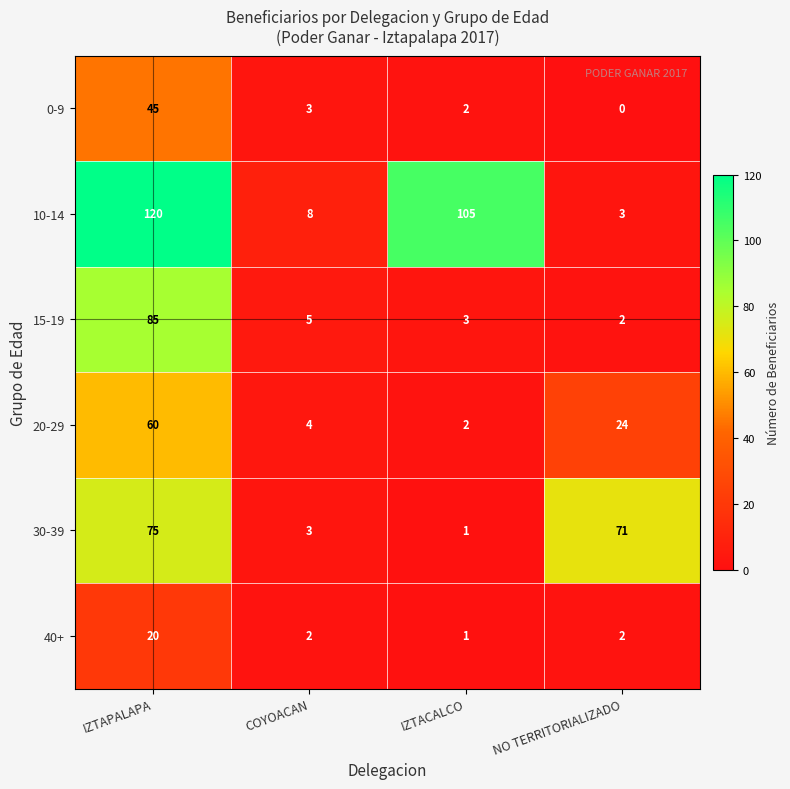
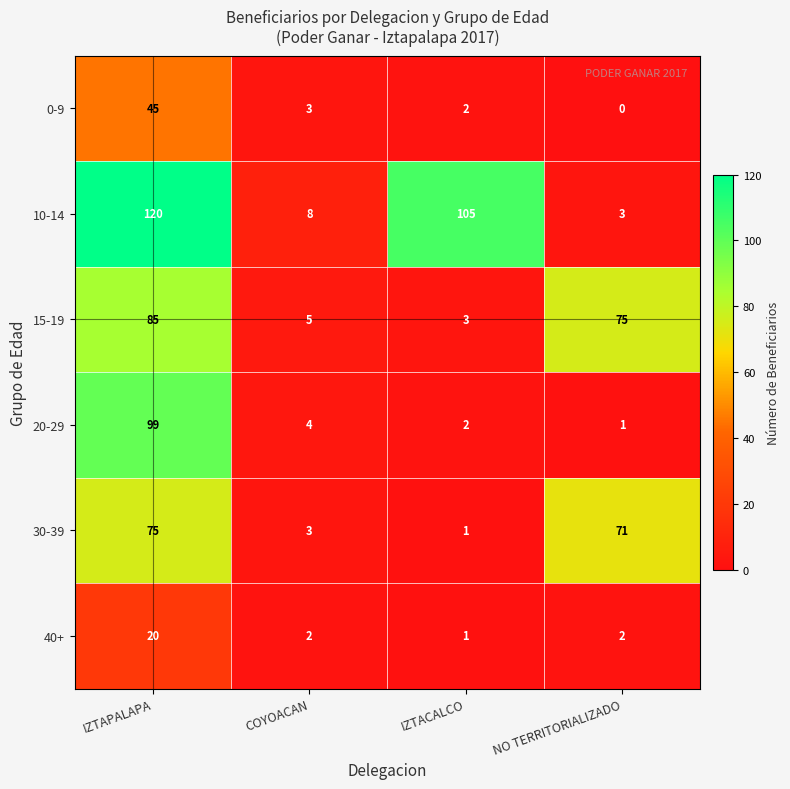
  {
    "0-9": {
      "IZTAPALAPA": 45,
      "COYOACAN": 3,
      "IZTACALCO": 2
    },
    "10-14": {
      "IZTAPALAPA": 120,
      "COYOACAN": 8,
      "IZTACALCO": 105,
      "NO TERRITORIALIZADO": 3
    },
    "15-19": {
      "IZTAPALAPA": 85,
      "COYOACAN": 5,
      "IZTACALCO": 3,
-     "NO TERRITORIALIZADO": 2
+     "NO TERRITORIALIZADO": 75
    },
    "20-29": {
-     "IZTAPALAPA": 60,
+     "IZTAPALAPA": 99,
      "COYOACAN": 4,
      "IZTACALCO": 2,
-     "NO TERRITORIALIZADO": 24
+     "NO TERRITORIALIZADO": 1
    },
    "30-39": {
      "IZTAPALAPA": 75,
      "COYOACAN": 3,
      "IZTACALCO": 1,
      "NO TERRITORIALIZADO": 71
    },
    "40+": {
      "IZTAPALAPA": 20,
      "COYOACAN": 2,
      "IZTACALCO": 1,
      "NO TERRITORIALIZADO": 2
    }
  }
